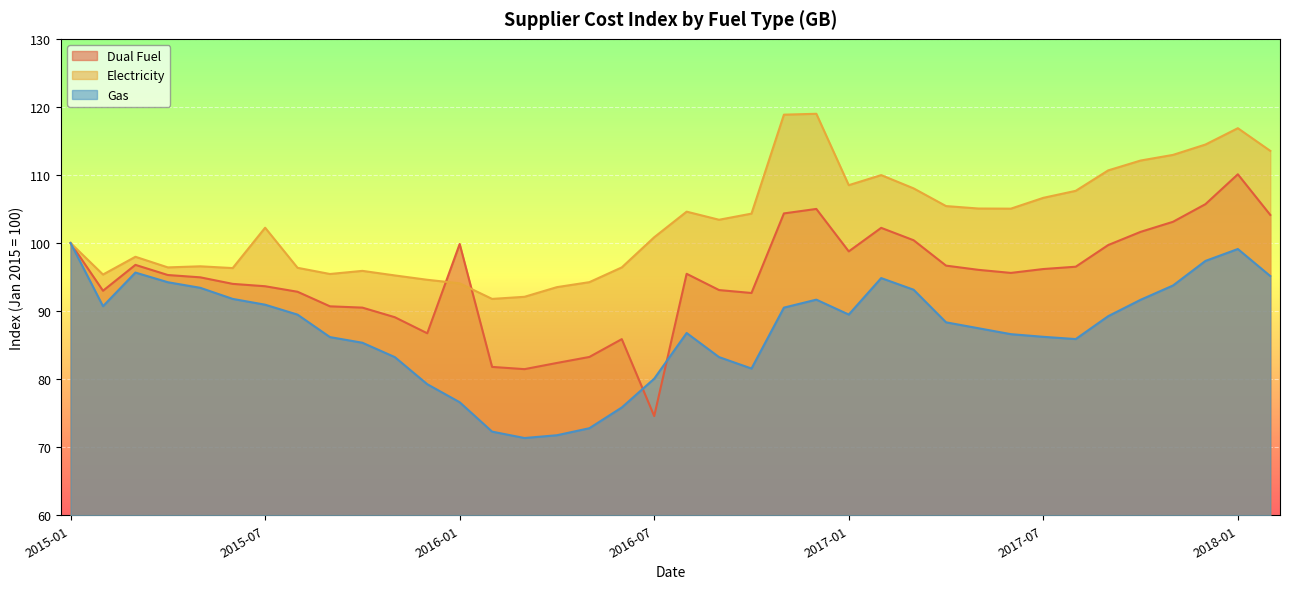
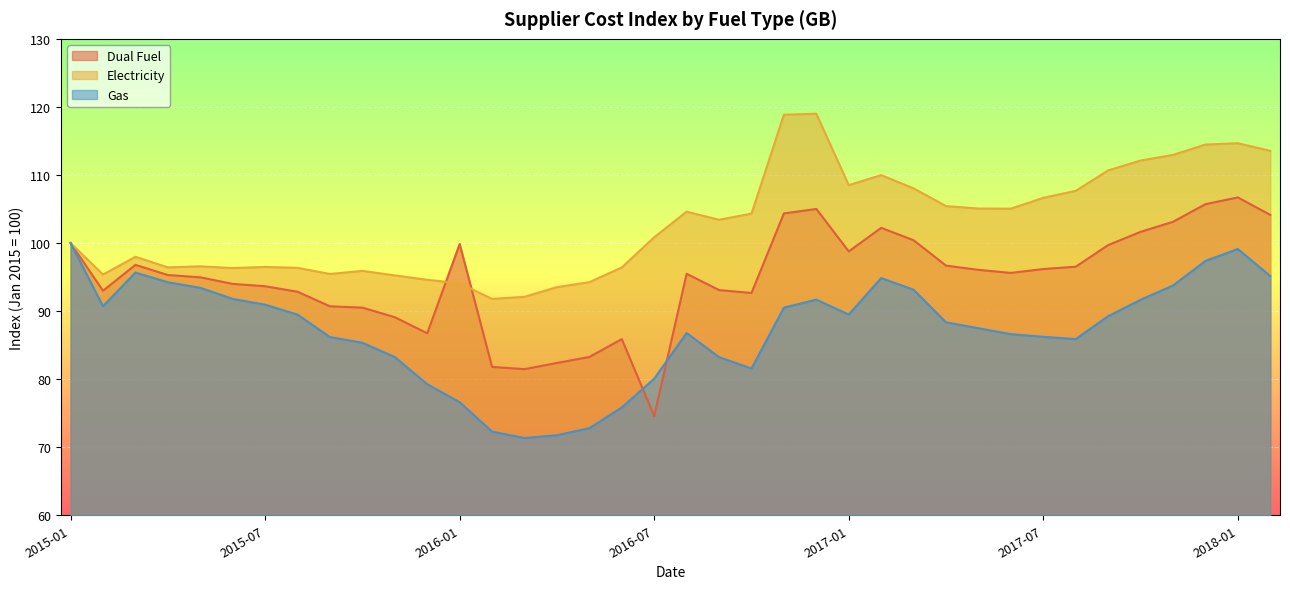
  {
    "Dual Fuel": {
      "2015-07": 94,
      "2016-01": 100,
      "2016-07": 75,
      "2017-01": 99,
      "2017-07": 96,
-     "2018-01": 110
+     "2018-01": 107
    },
    "Electricity": {
-     "2015-07": 102,
+     "2015-07": 96,
      "2016-01": 94,
      "2016-07": 101,
      "2017-01": 109,
      "2017-07": 107,
-     "2018-01": 117
+     "2018-01": 115
    },
    "Gas": {
      "2015-07": 91,
      "2016-01": 77,
      "2016-07": 80,
      "2017-01": 89,
      "2017-07": 86,
      "2018-01": 99
    }
  }
